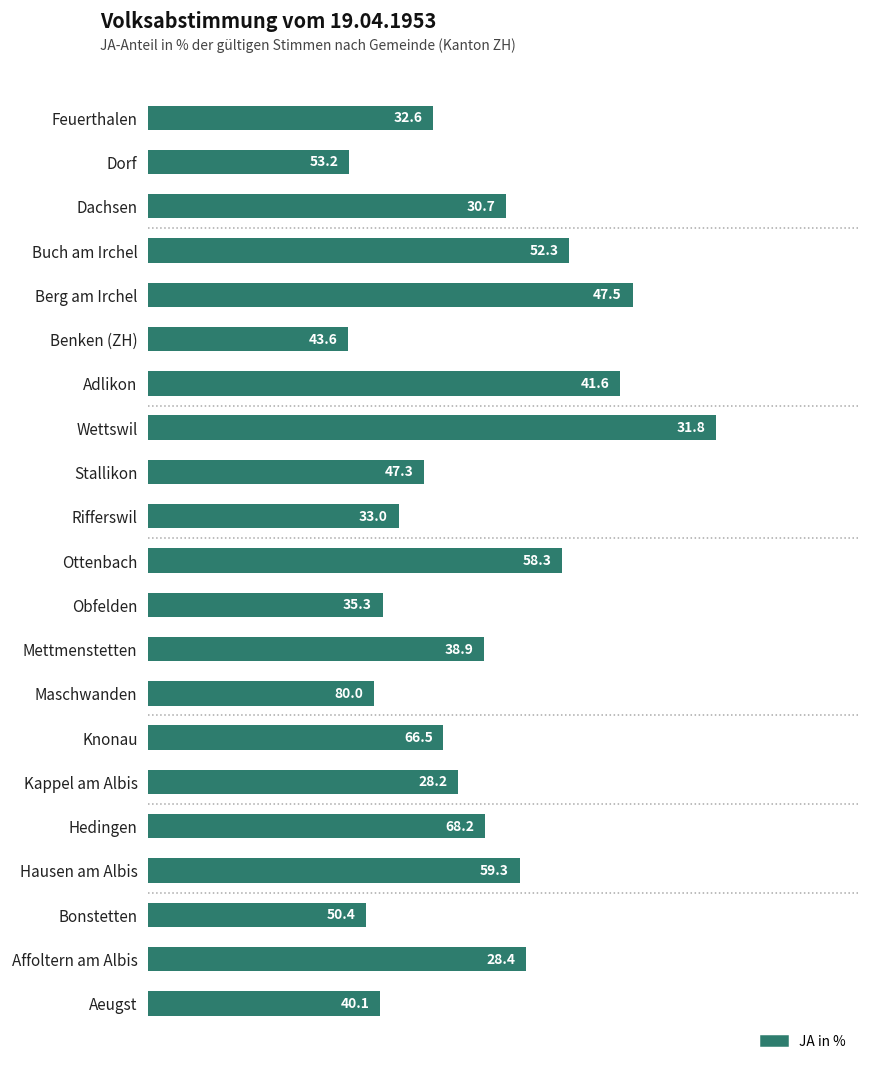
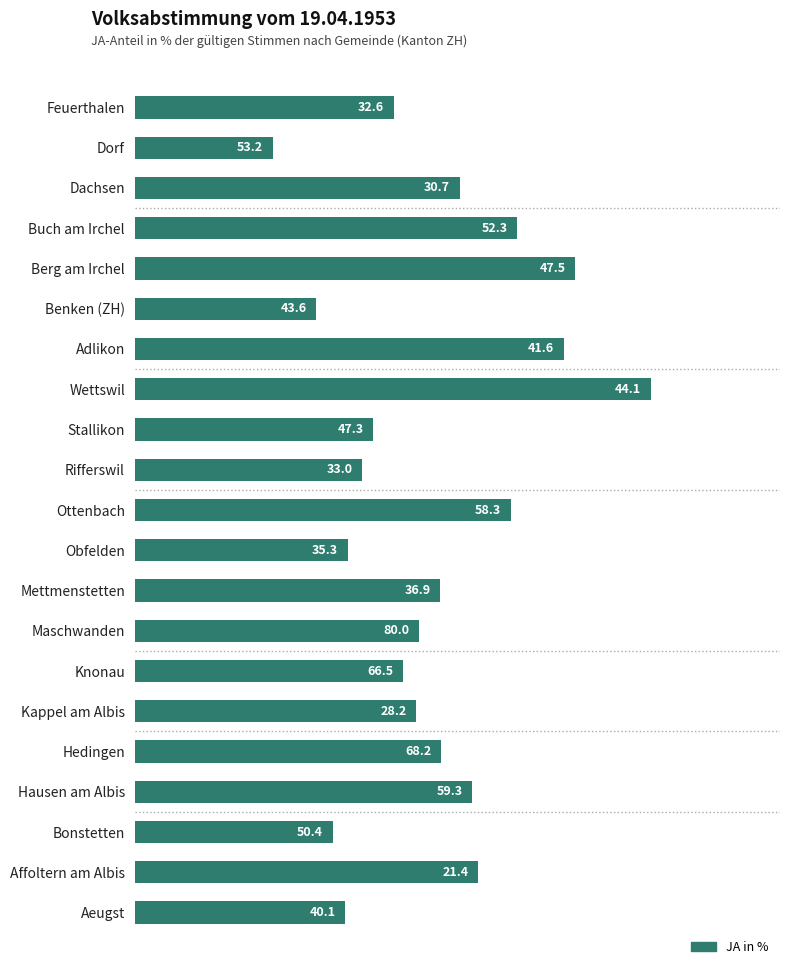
  {
-   "Dorf": 28.4,
-   "Stallikon": 38.9,
+   "Dorf": 21.4,
+   "Stallikon": 36.9,
    "Ottenbach": 58.3,
-   "Maschwanden": 31.8
+   "Maschwanden": 44.1
  }
